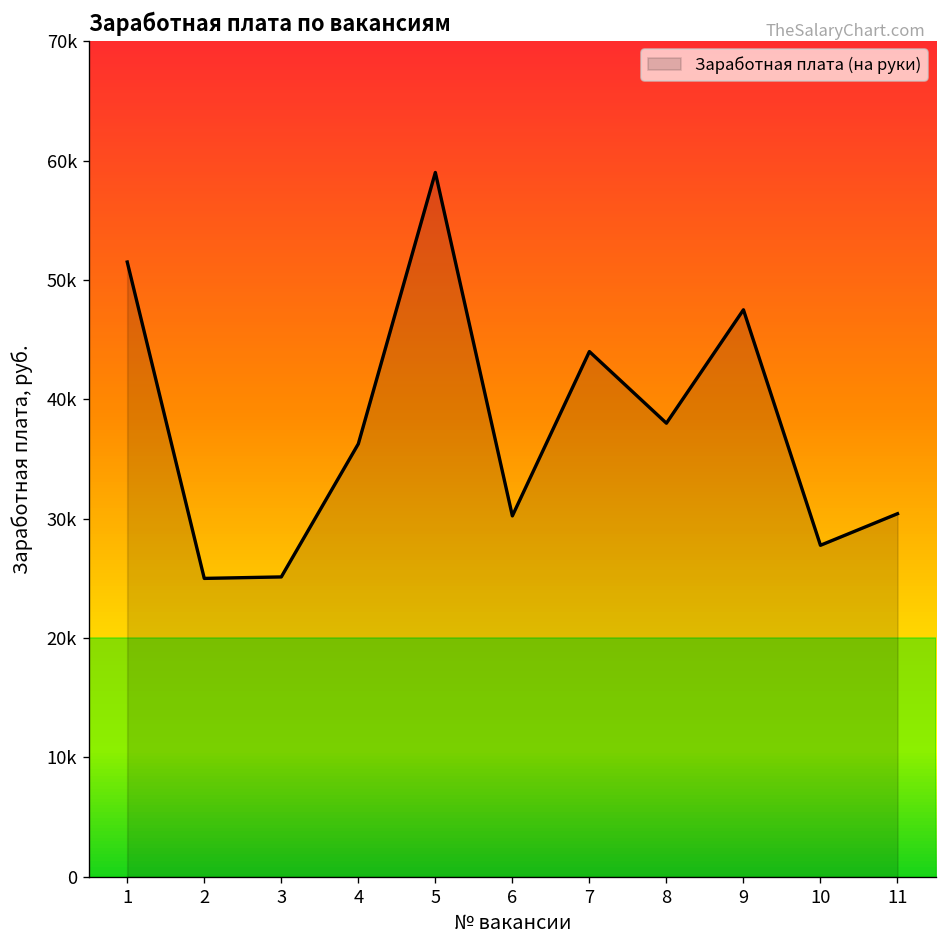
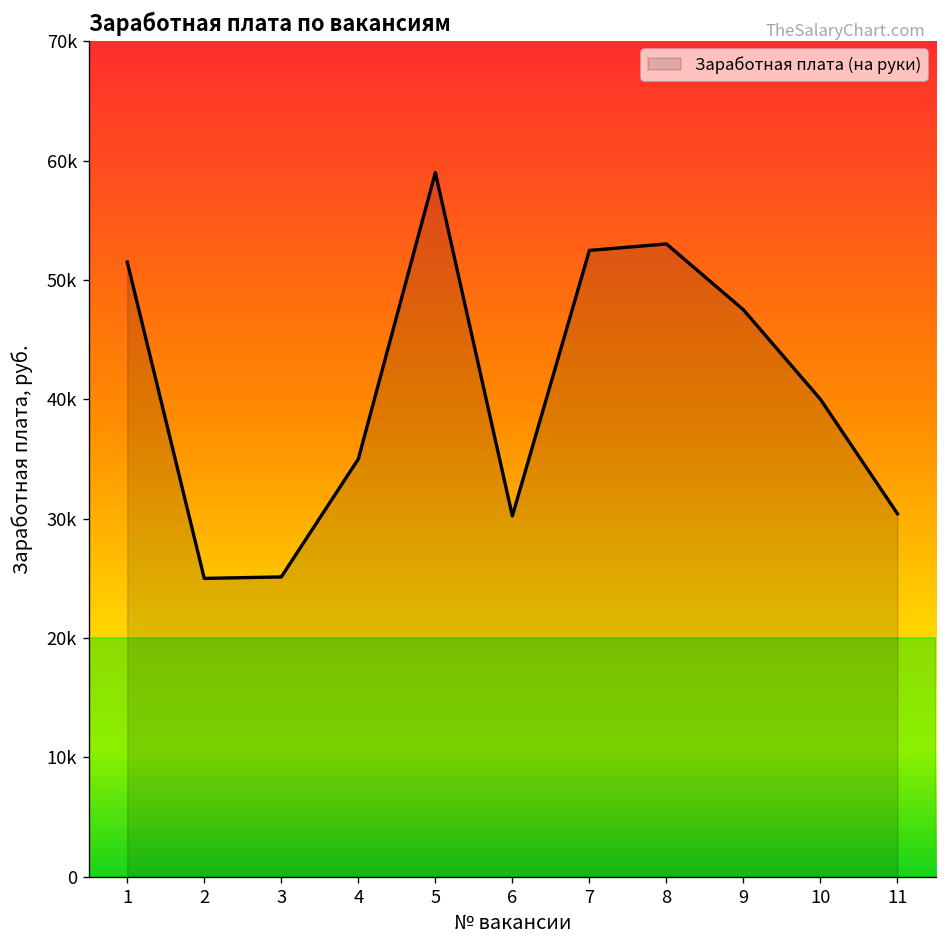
  {
    "1": 52000,
    "2": 25000,
    "3": 25000,
-   "4": 36000,
+   "4": 35000,
    "5": 59000,
    "6": 30000,
-   "7": 44000,
-   "8": 38000,
+   "7": 52000,
+   "8": 53000,
    "9": 48000,
-   "10": 28000,
+   "10": 40000,
    "11": 30000
  }
